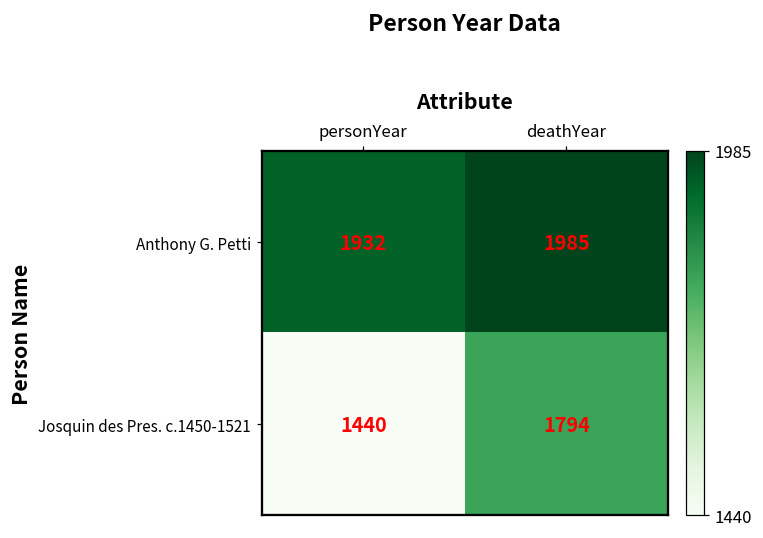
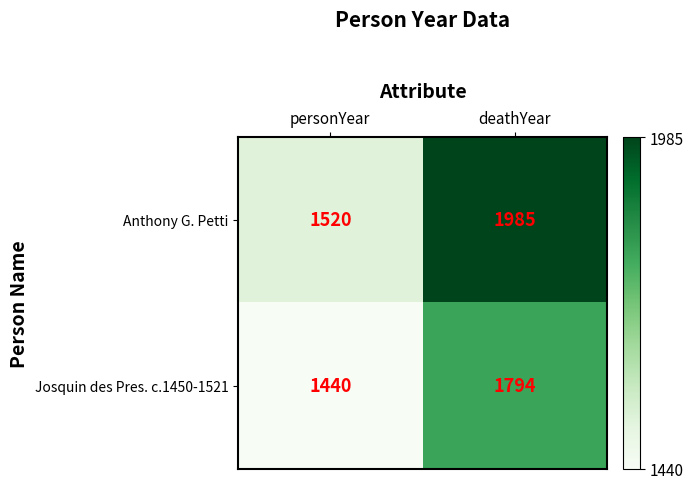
  {
    "Anthony G. Petti": {
-     "personYear": 1932,
+     "personYear": 1520,
      "deathYear": 1985
    },
    "Josquin des Pres. c.1450-1521": {
      "personYear": 1440,
      "deathYear": 1794
    }
  }
